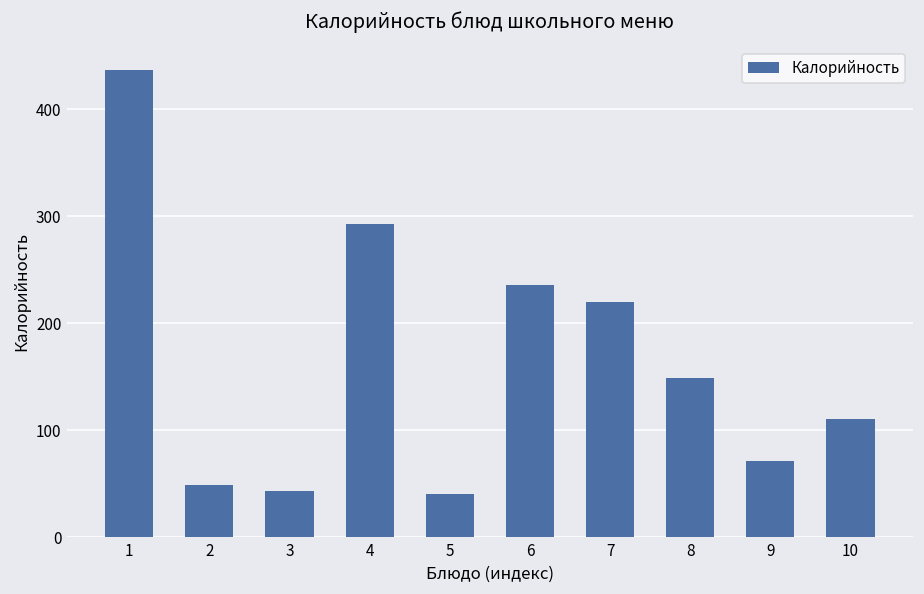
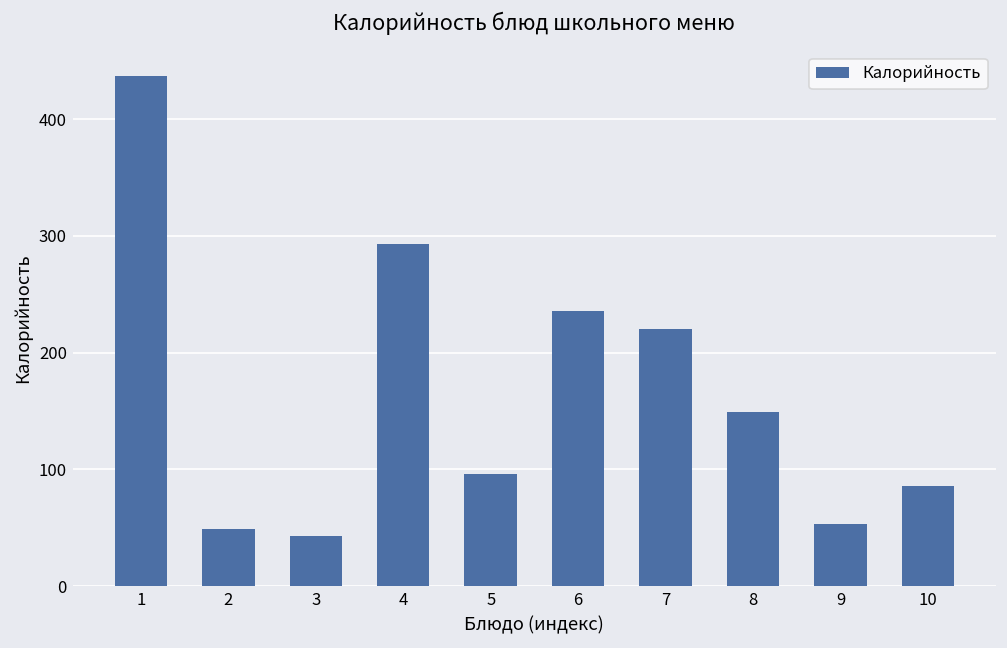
  {
    "1": 440,
    "2": 50,
    "3": 40,
    "4": 290,
-   "5": 40,
+   "5": 100,
    "6": 240,
    "7": 220,
    "8": 150,
-   "9": 70,
-   "10": 110
+   "9": 50,
+   "10": 90
  }
